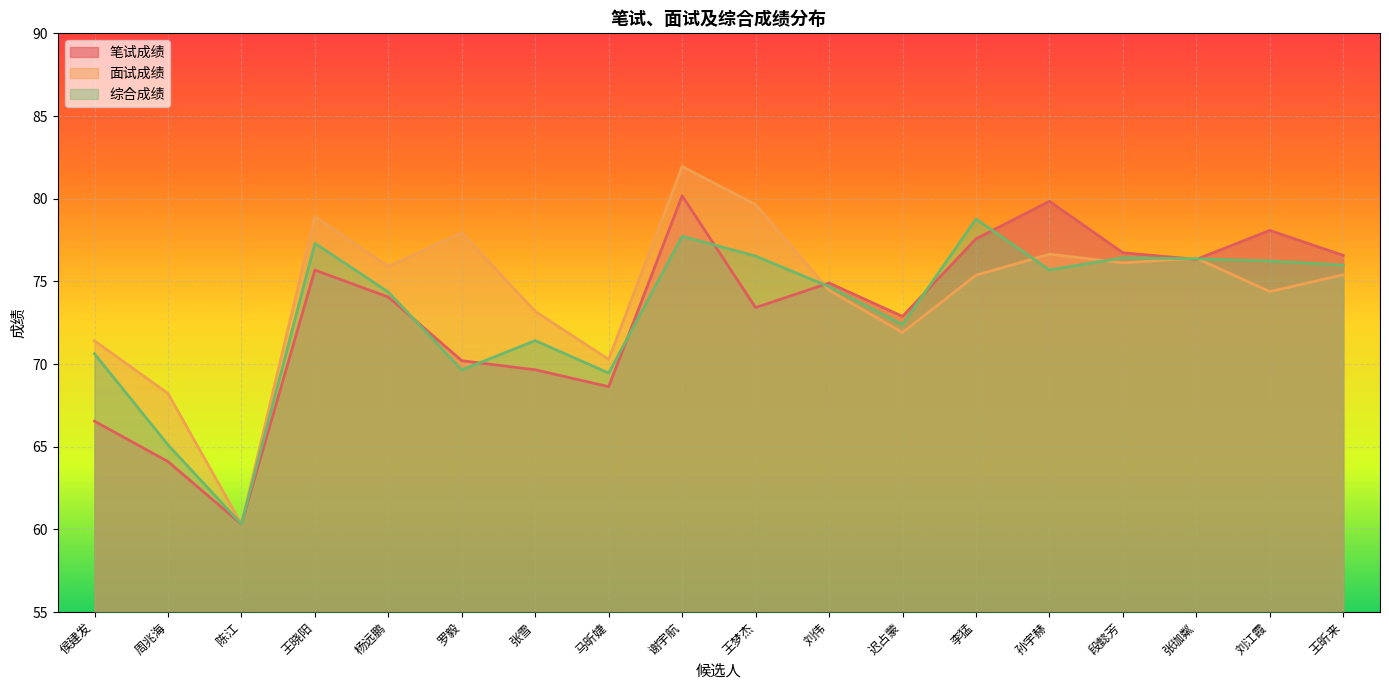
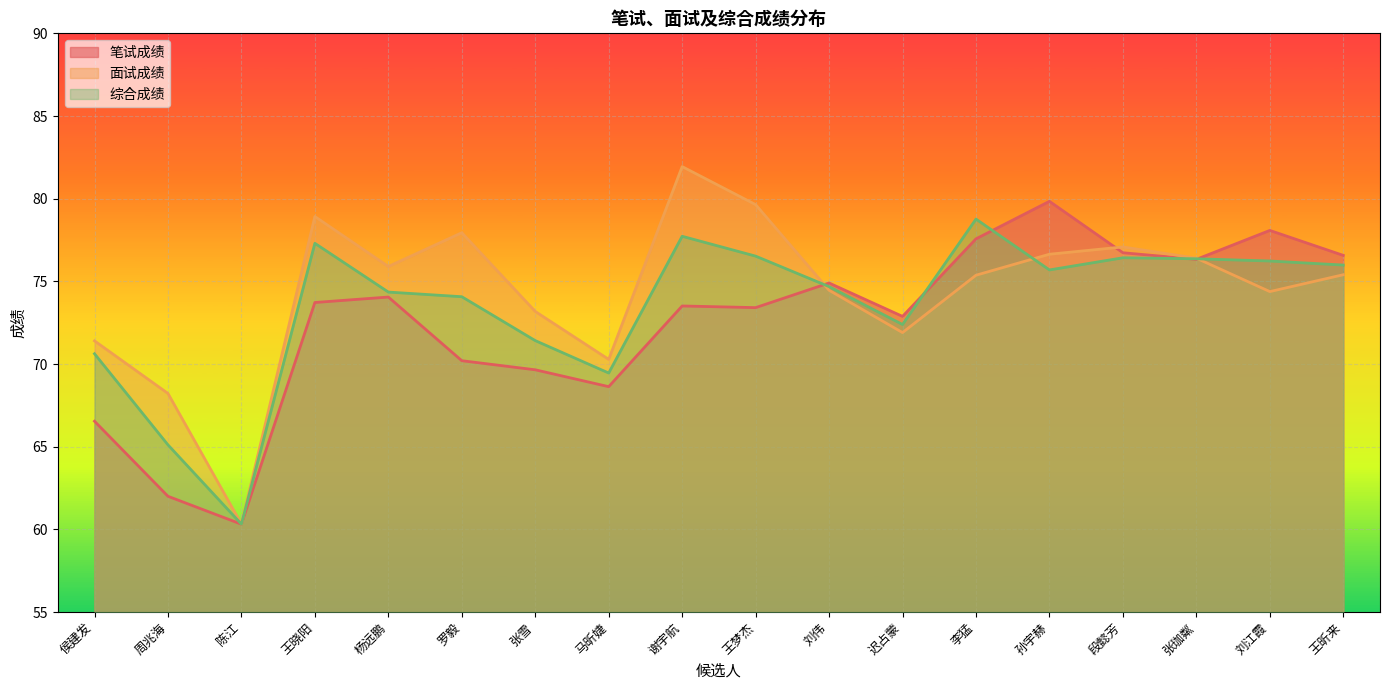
  {
    "笔试成绩": {
      "侯建发": 66.5,
-     "周兆海": 64.1,
-     "王晓阳": 75.7,
+     "周兆海": 62.0,
+     "王晓阳": 73.7,
      "杨远鹏": 74.1,
      "罗毅": 70.2,
      "张雪": 69.7,
      "马昕婕": 68.6,
-     "谢宇航": 80.2,
+     "谢宇航": 73.5,
      "王梦杰": 73.4,
      "刘伟": 74.9,
      "迟占蒙": 72.9,
      "李猛": 77.6,
      "孙宇赫": 79.8,
      "段懿芳": 76.7,
      "刘江霞": 78.1,
      "王昕来": 76.6
    },
    "面试成绩": {
      "侯建发": 71.4,
      "周兆海": 68.2,
      "王晓阳": 78.9,
      "杨远鹏": 75.9,
      "罗毅": 77.9,
      "张雪": 73.2,
      "马昕婕": 70.3,
      "谢宇航": 81.9,
      "王梦杰": 79.6,
      "刘伟": 74.5,
      "迟占蒙": 71.9,
      "李猛": 75.4,
      "孙宇赫": 76.6,
-     "段懿芳": 76.1,
+     "段懿芳": 77.1,
      "刘江霞": 74.4,
      "王昕来": 75.4
    },
    "综合成绩": {
      "侯建发": 70.6,
      "周兆海": 65.1,
      "王晓阳": 77.3,
      "杨远鹏": 74.4,
-     "罗毅": 69.6,
+     "罗毅": 74.1,
      "张雪": 71.4,
      "马昕婕": 69.5,
      "谢宇航": 77.7,
      "王梦杰": 76.5,
      "刘伟": 74.7,
      "迟占蒙": 72.4,
      "李猛": 78.8,
      "孙宇赫": 75.7,
      "段懿芳": 76.4,
      "刘江霞": 76.2,
      "王昕来": 76.0
    }
  }
